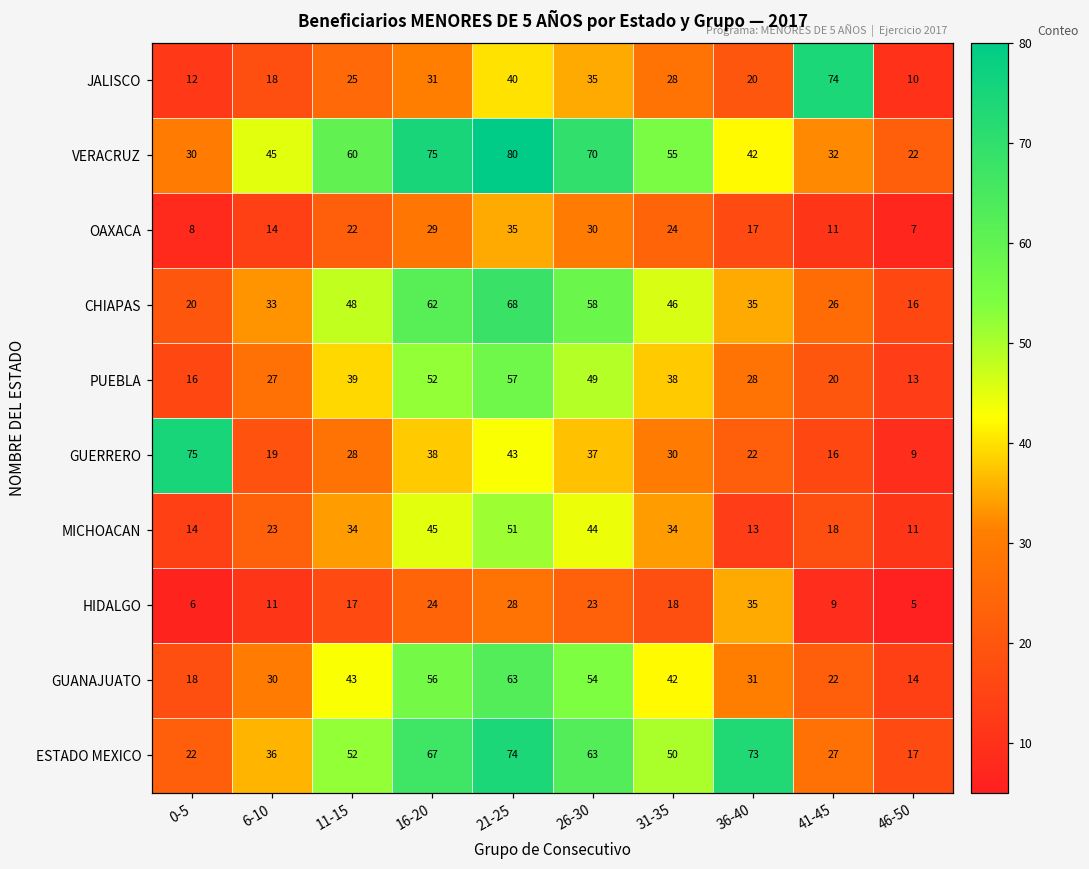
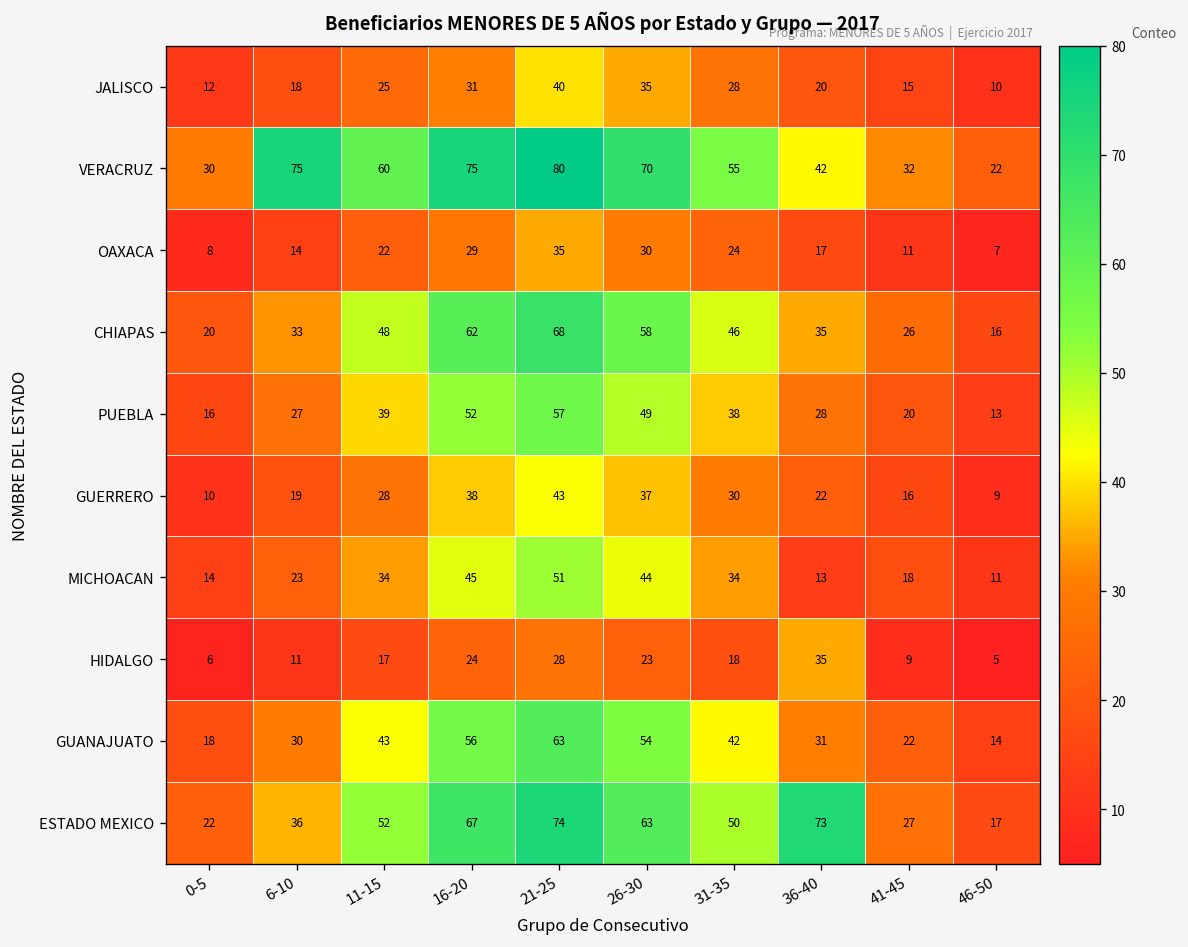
  {
    "JALISCO": {
      "0-5": 12,
      "6-10": 18,
      "11-15": 25,
      "16-20": 31,
      "21-25": 40,
      "26-30": 35,
      "31-35": 28,
      "36-40": 20,
-     "41-45": 74,
+     "41-45": 15,
      "46-50": 10
    },
    "VERACRUZ": {
      "0-5": 30,
-     "6-10": 45,
+     "6-10": 75,
      "11-15": 60,
      "16-20": 75,
      "21-25": 80,
      "26-30": 70,
      "31-35": 55,
      "36-40": 42,
      "41-45": 32,
      "46-50": 22
    },
    "OAXACA": {
      "0-5": 8,
      "6-10": 14,
      "11-15": 22,
      "16-20": 29,
      "21-25": 35,
      "26-30": 30,
      "31-35": 24,
      "36-40": 17,
      "41-45": 11,
      "46-50": 7
    },
    "CHIAPAS": {
      "0-5": 20,
      "6-10": 33,
      "11-15": 48,
      "16-20": 62,
      "21-25": 68,
      "26-30": 58,
      "31-35": 46,
      "36-40": 35,
      "41-45": 26,
      "46-50": 16
    },
    "PUEBLA": {
      "0-5": 16,
      "6-10": 27,
      "11-15": 39,
      "16-20": 52,
      "21-25": 57,
      "26-30": 49,
      "31-35": 38,
      "36-40": 28,
      "41-45": 20,
      "46-50": 13
    },
    "GUERRERO": {
-     "0-5": 75,
+     "0-5": 10,
      "6-10": 19,
      "11-15": 28,
      "16-20": 38,
      "21-25": 43,
      "26-30": 37,
      "31-35": 30,
      "36-40": 22,
      "41-45": 16,
      "46-50": 9
    },
    "MICHOACAN": {
      "0-5": 14,
      "6-10": 23,
      "11-15": 34,
      "16-20": 45,
      "21-25": 51,
      "26-30": 44,
      "31-35": 34,
      "36-40": 13,
      "41-45": 18,
      "46-50": 11
    },
    "HIDALGO": {
      "0-5": 6,
      "6-10": 11,
      "11-15": 17,
      "16-20": 24,
      "21-25": 28,
      "26-30": 23,
      "31-35": 18,
      "36-40": 35,
      "41-45": 9,
      "46-50": 5
    },
    "GUANAJUATO": {
      "0-5": 18,
      "6-10": 30,
      "11-15": 43,
      "16-20": 56,
      "21-25": 63,
      "26-30": 54,
      "31-35": 42,
      "36-40": 31,
      "41-45": 22,
      "46-50": 14
    },
    "ESTADO MEXICO": {
      "0-5": 22,
      "6-10": 36,
      "11-15": 52,
      "16-20": 67,
      "21-25": 74,
      "26-30": 63,
      "31-35": 50,
      "36-40": 73,
      "41-45": 27,
      "46-50": 17
    }
  }
